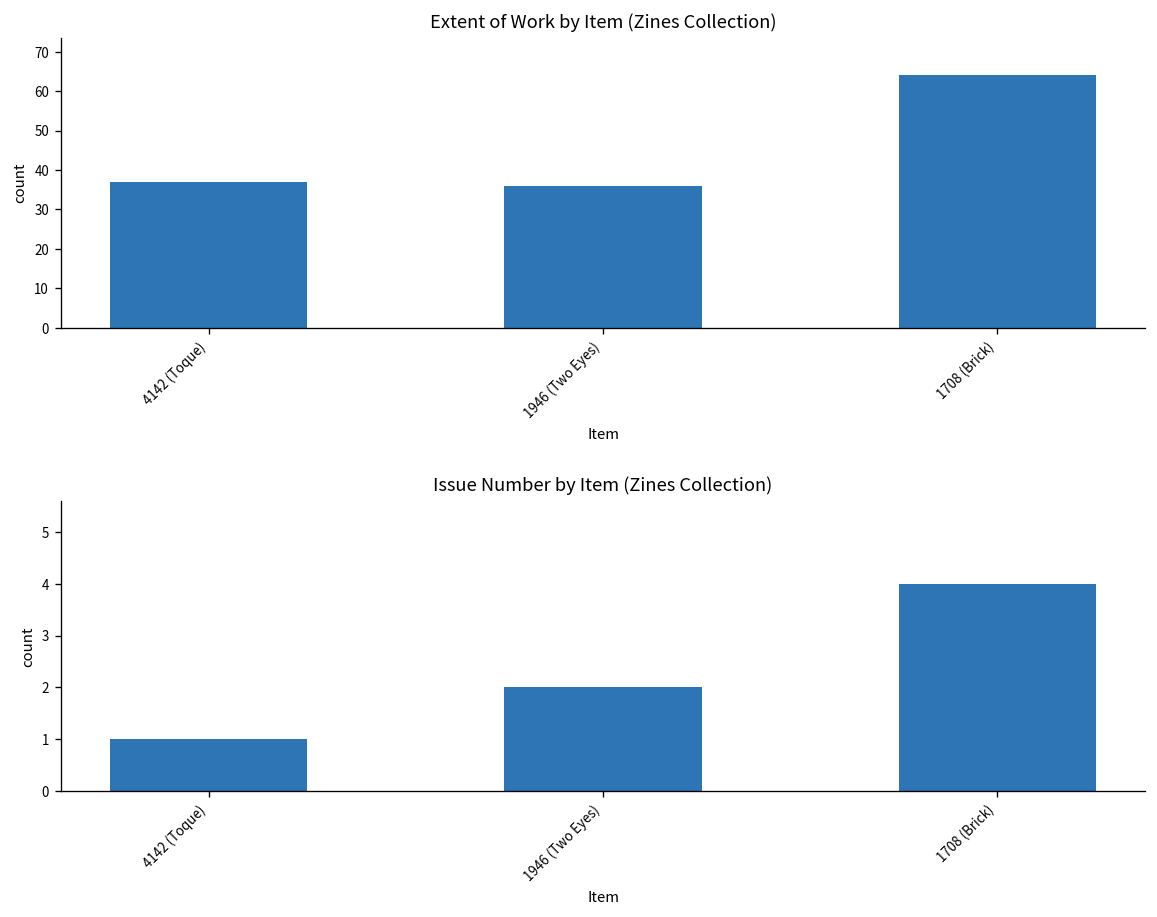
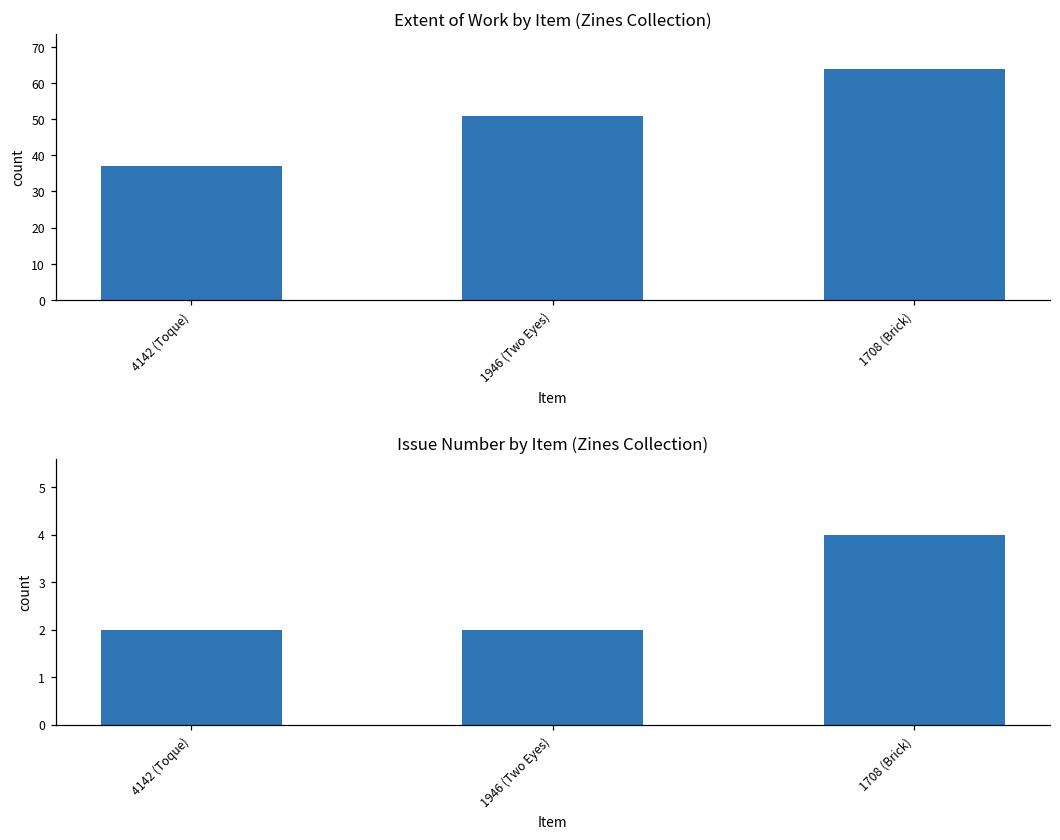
  {
    "Extent of Work by Item (Zines Collection)": {
      "4142 (Toque)": 37,
-     "1946 (Two Eyes)": 36,
+     "1946 (Two Eyes)": 51,
      "1708 (Brick)": 64
    },
    "Issue Number by Item (Zines Collection)": {
-     "4142 (Toque)": 1,
+     "4142 (Toque)": 2,
      "1946 (Two Eyes)": 2,
      "1708 (Brick)": 4
    }
  }
